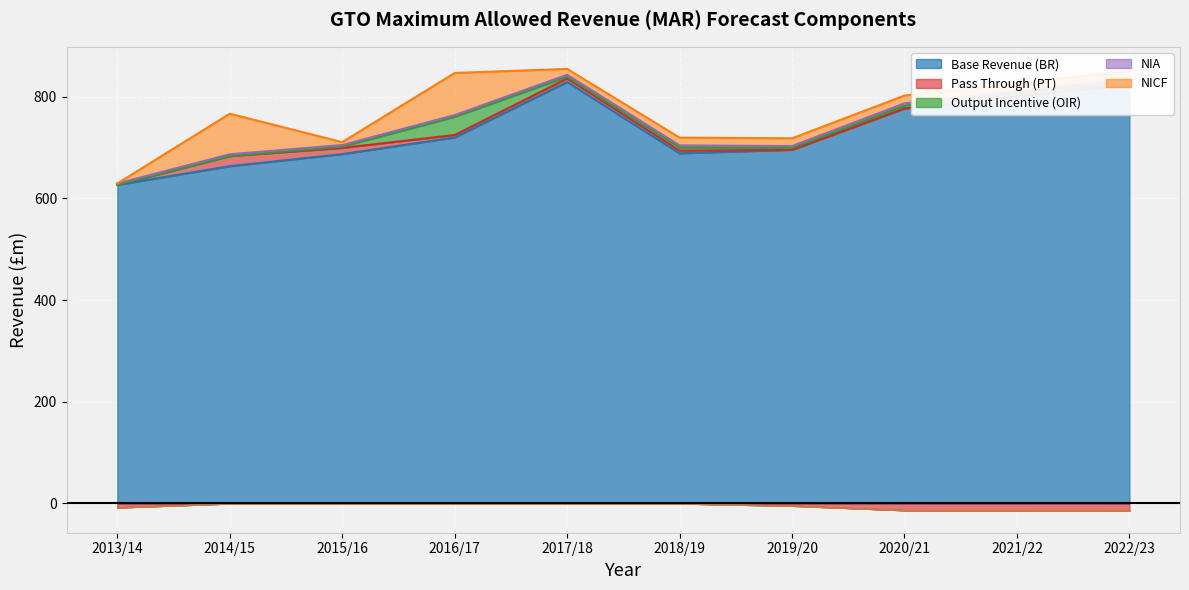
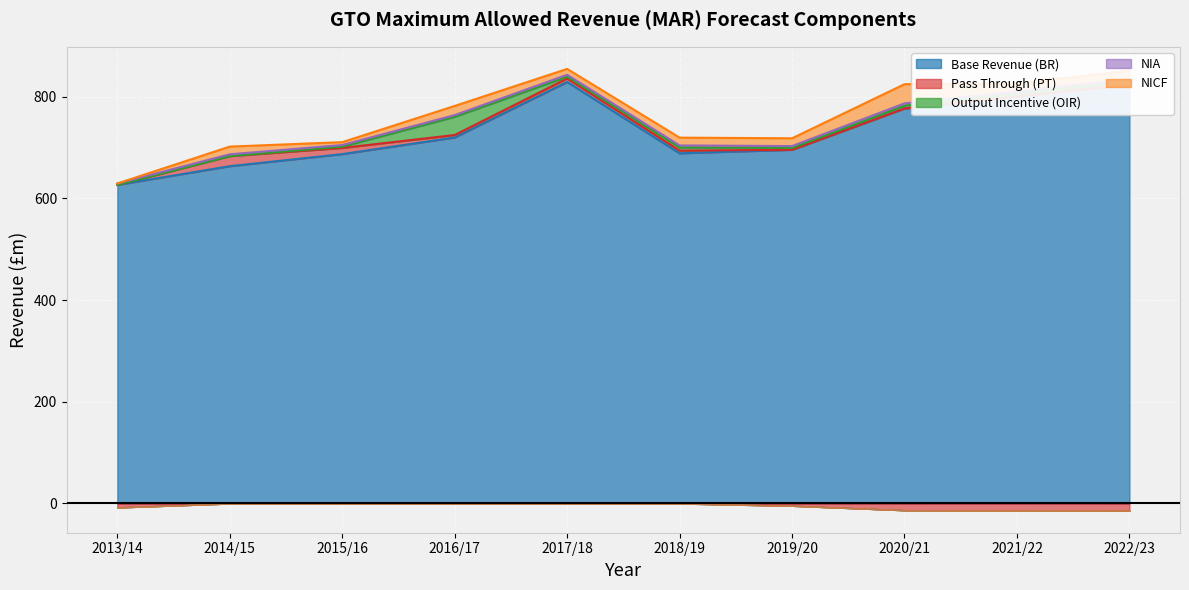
  {
    "Pass Through (PT)": {
      "2018/19": 10
    },
    "NICF": {
-     "2014/15": 80,
+     "2014/15": 20,
      "2015/16": 10,
-     "2016/17": 80,
+     "2016/17": 20,
      "2017/18": 10,
      "2018/19": 20,
      "2019/20": 20,
-     "2020/21": 20
+     "2020/21": 40
    }
  }
